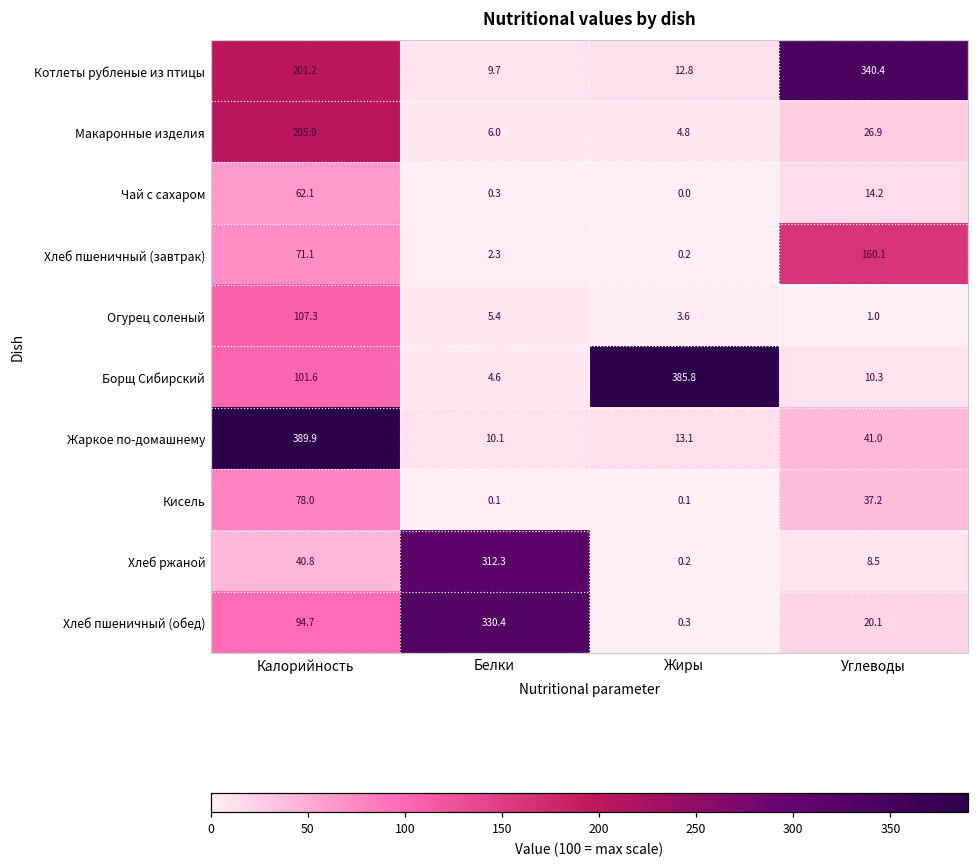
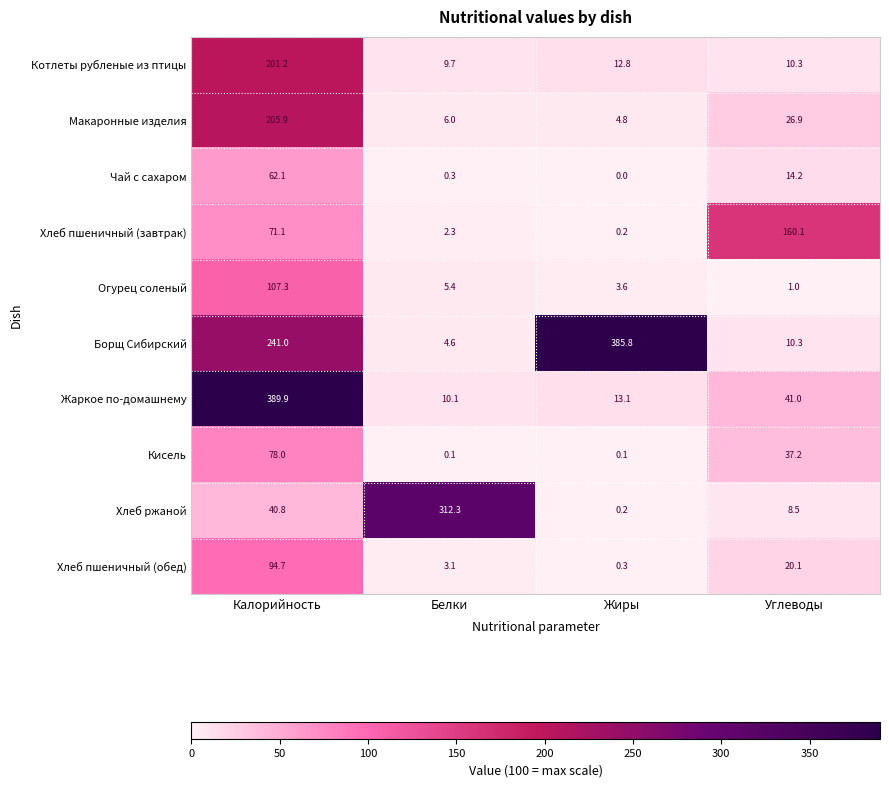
  {
    "Котлеты рубленые из птицы": {
      "Калорийность": 201.2,
      "Белки": 9.7,
      "Жиры": 12.8,
-     "Углеводы": 340.4
+     "Углеводы": 10.3
    },
    "Макаронные изделия": {
      "Калорийность": 205.9,
      "Белки": 6.0,
      "Жиры": 4.8,
      "Углеводы": 26.9
    },
    "Чай с сахаром": {
      "Калорийность": 62.1,
      "Белки": 0.3,
      "Жиры": 0.0,
      "Углеводы": 14.2
    },
    "Хлеб пшеничный (завтрак)": {
      "Калорийность": 71.1,
      "Белки": 2.3,
      "Жиры": 0.2,
      "Углеводы": 160.1
    },
    "Огурец соленый": {
      "Калорийность": 107.3,
      "Белки": 5.4,
      "Жиры": 3.6,
      "Углеводы": 1.0
    },
    "Борщ Сибирский": {
-     "Калорийность": 101.6,
+     "Калорийность": 241.0,
      "Белки": 4.6,
      "Жиры": 385.8,
      "Углеводы": 10.3
    },
    "Жаркое по-домашнему": {
      "Калорийность": 389.9,
      "Белки": 10.1,
      "Жиры": 13.1,
      "Углеводы": 41.0
    },
    "Кисель": {
      "Калорийность": 78.0,
      "Белки": 0.1,
      "Жиры": 0.1,
      "Углеводы": 37.2
    },
    "Хлеб ржаной": {
      "Калорийность": 40.8,
      "Белки": 312.3,
      "Жиры": 0.2,
      "Углеводы": 8.5
    },
    "Хлеб пшеничный (обед)": {
      "Калорийность": 94.7,
-     "Белки": 330.4,
+     "Белки": 3.1,
      "Жиры": 0.3,
      "Углеводы": 20.1
    }
  }
